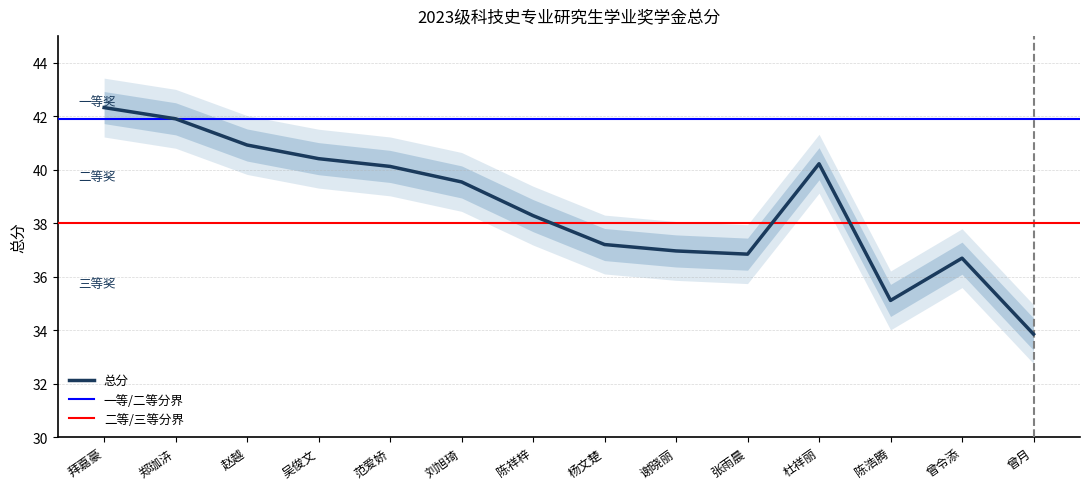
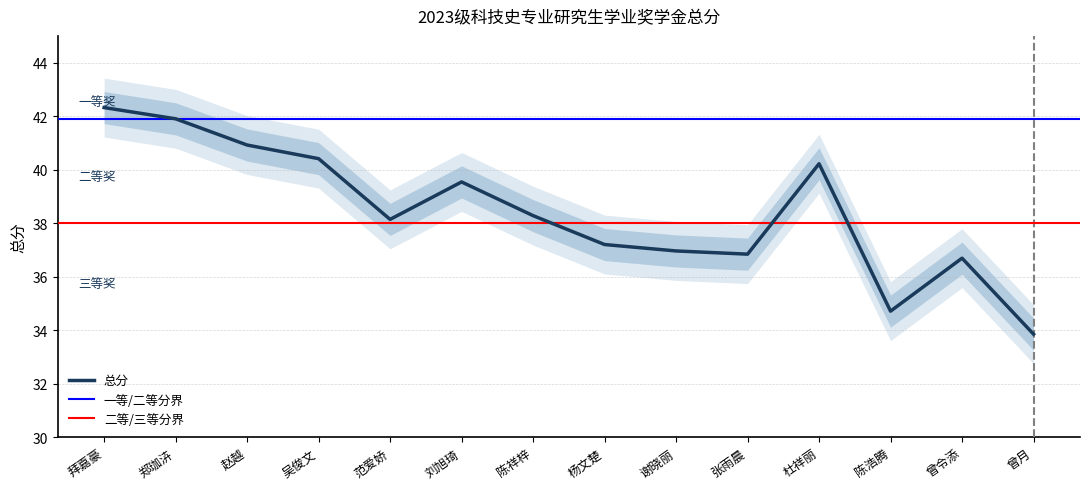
  {
    "总分": {
      "拜嘉豪": 42.3,
      "郑珈泋": 41.9,
      "赵越": 40.9,
      "吴俊文": 40.4,
-     "范爱娇": 40.1,
+     "范爱娇": 38.1,
      "刘旭琦": 39.5,
      "陈祥梓": 38.3,
      "杨文楚": 37.2,
      "谢晓丽": 37.0,
      "张雨晨": 36.8,
      "杜祥丽": 40.2,
-     "陈浩腾": 35.1,
+     "陈浩腾": 34.7,
      "曾令添": 36.7,
      "曾月": 33.9
    }
  }
